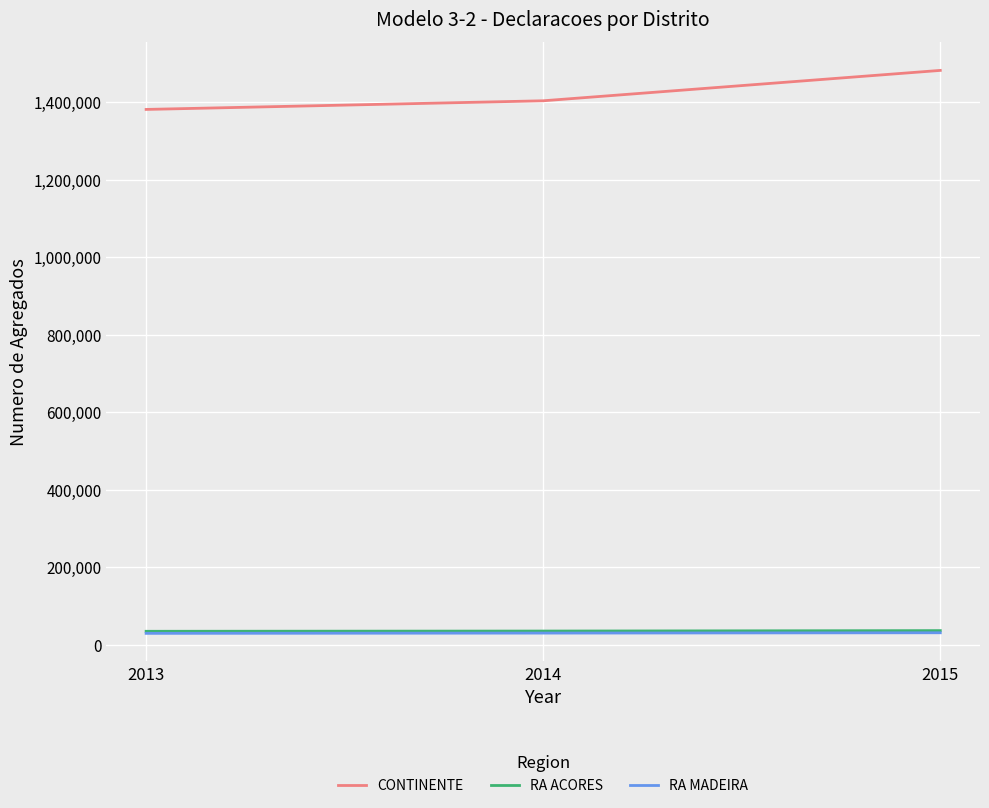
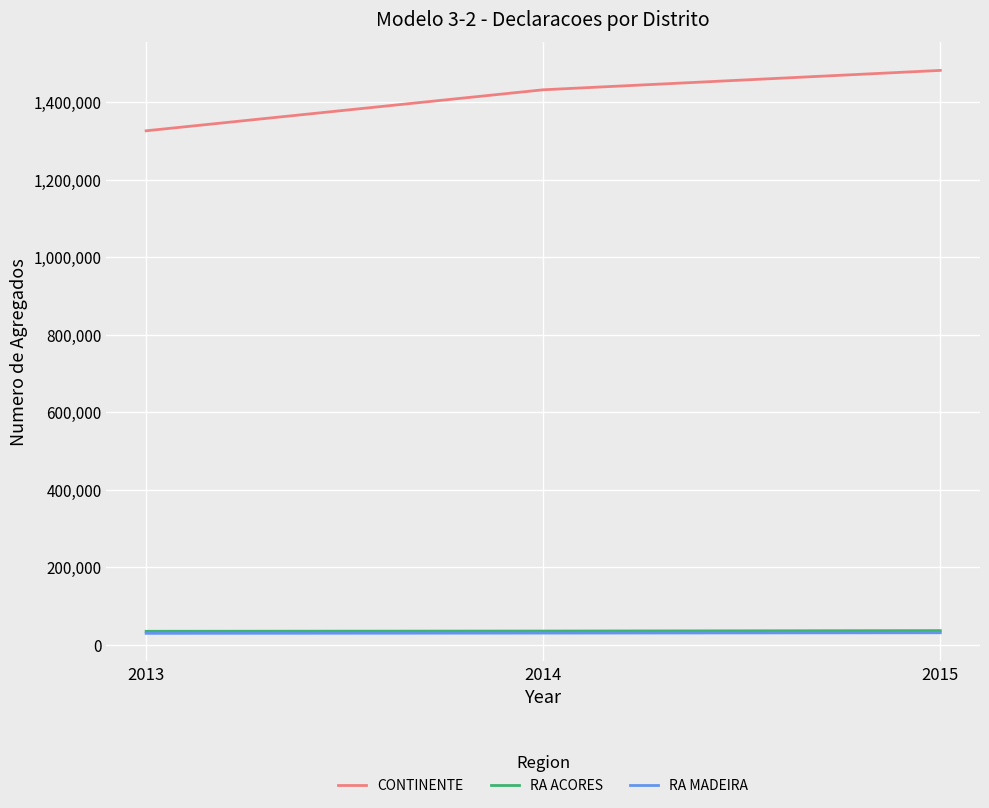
  {
    "CONTINENTE": {
-     "2013": "1,380,000",
-     "2014": "1,400,000",
+     "2013": "1,330,000",
+     "2014": "1,430,000",
      "2015": "1,480,000"
    }
  }
